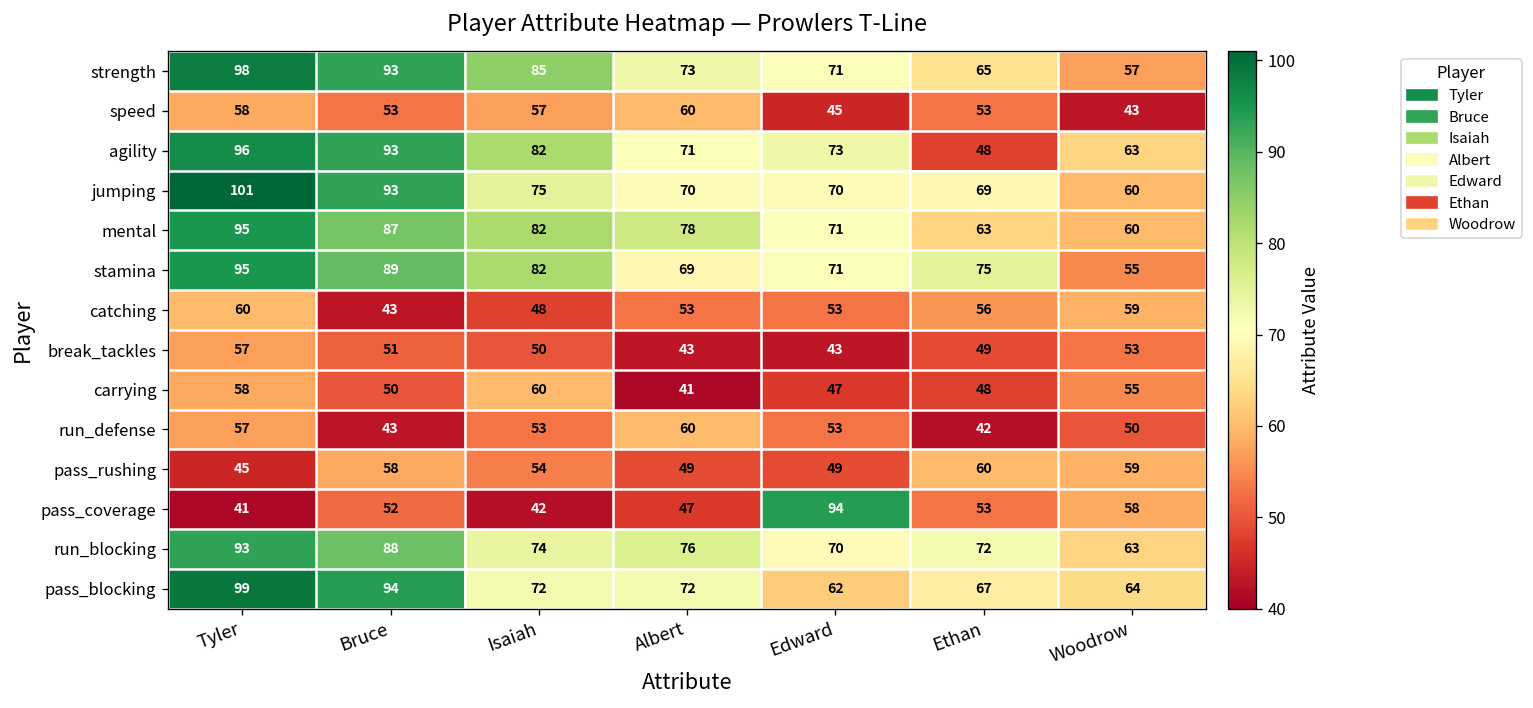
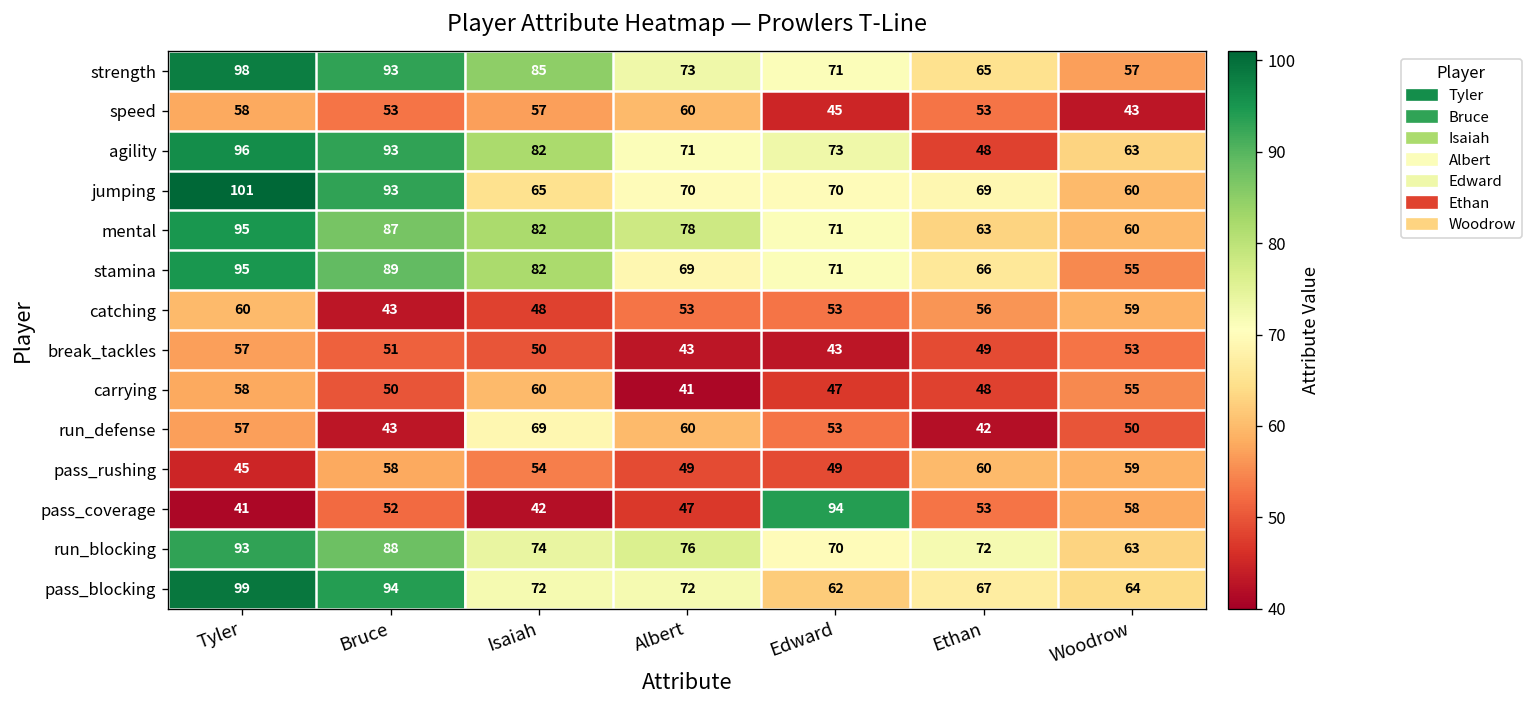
  {
    "strength": {
      "Tyler": 98,
      "Bruce": 93,
      "Isaiah": 85,
      "Albert": 73,
      "Edward": 71,
      "Ethan": 65,
      "Woodrow": 57
    },
    "speed": {
      "Tyler": 58,
      "Bruce": 53,
      "Isaiah": 57,
      "Albert": 60,
      "Edward": 45,
      "Ethan": 53,
      "Woodrow": 43
    },
    "agility": {
      "Tyler": 96,
      "Bruce": 93,
      "Isaiah": 82,
      "Albert": 71,
      "Edward": 73,
      "Ethan": 48,
      "Woodrow": 63
    },
    "jumping": {
      "Tyler": 101,
      "Bruce": 93,
-     "Isaiah": 75,
+     "Isaiah": 65,
      "Albert": 70,
      "Edward": 70,
      "Ethan": 69,
      "Woodrow": 60
    },
    "mental": {
      "Tyler": 95,
      "Bruce": 87,
      "Isaiah": 82,
      "Albert": 78,
      "Edward": 71,
      "Ethan": 63,
      "Woodrow": 60
    },
    "stamina": {
      "Tyler": 95,
      "Bruce": 89,
      "Isaiah": 82,
      "Albert": 69,
      "Edward": 71,
-     "Ethan": 75,
+     "Ethan": 66,
      "Woodrow": 55
    },
    "catching": {
      "Tyler": 60,
      "Bruce": 43,
      "Isaiah": 48,
      "Albert": 53,
      "Edward": 53,
      "Ethan": 56,
      "Woodrow": 59
    },
    "break_tackles": {
      "Tyler": 57,
      "Bruce": 51,
      "Isaiah": 50,
      "Albert": 43,
      "Edward": 43,
      "Ethan": 49,
      "Woodrow": 53
    },
    "carrying": {
      "Tyler": 58,
      "Bruce": 50,
      "Isaiah": 60,
      "Albert": 41,
      "Edward": 47,
      "Ethan": 48,
      "Woodrow": 55
    },
    "run_defense": {
      "Tyler": 57,
      "Bruce": 43,
-     "Isaiah": 53,
+     "Isaiah": 69,
      "Albert": 60,
      "Edward": 53,
      "Ethan": 42,
      "Woodrow": 50
    },
    "pass_rushing": {
      "Tyler": 45,
      "Bruce": 58,
      "Isaiah": 54,
      "Albert": 49,
      "Edward": 49,
      "Ethan": 60,
      "Woodrow": 59
    },
    "pass_coverage": {
      "Tyler": 41,
      "Bruce": 52,
      "Isaiah": 42,
      "Albert": 47,
      "Edward": 94,
      "Ethan": 53,
      "Woodrow": 58
    },
    "run_blocking": {
      "Tyler": 93,
      "Bruce": 88,
      "Isaiah": 74,
      "Albert": 76,
      "Edward": 70,
      "Ethan": 72,
      "Woodrow": 63
    },
    "pass_blocking": {
      "Tyler": 99,
      "Bruce": 94,
      "Isaiah": 72,
      "Albert": 72,
      "Edward": 62,
      "Ethan": 67,
      "Woodrow": 64
    }
  }
